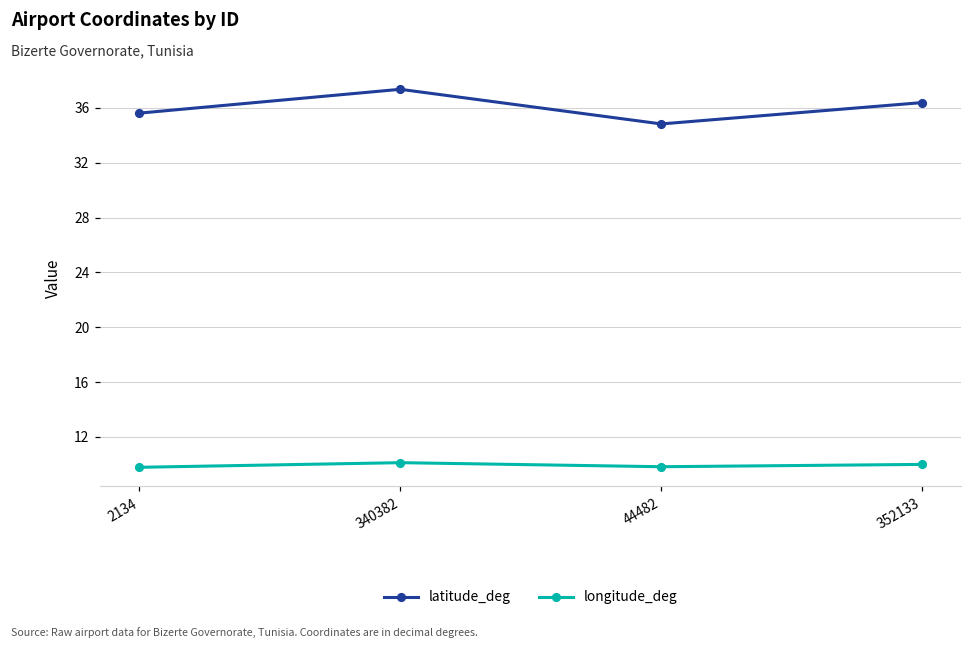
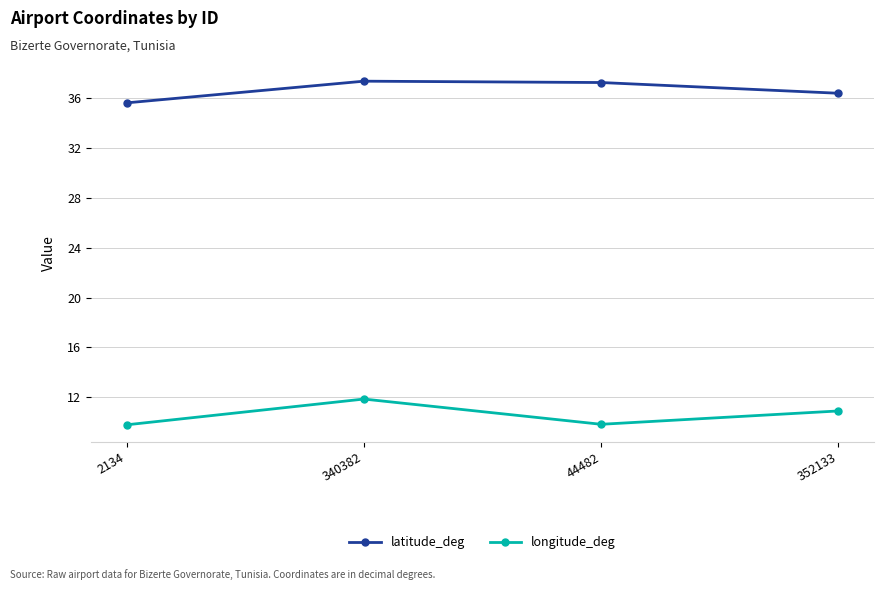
  {
    "latitude_deg": {
      "2134": 35.6,
      "340382": 37.4,
-     "44482": 34.8,
+     "44482": 37.2,
      "352133": 36.4
    },
    "longitude_deg": {
      "2134": 9.8,
-     "340382": 10.1,
+     "340382": 11.9,
      "44482": 9.8,
-     "352133": 10.0
+     "352133": 10.9
    }
  }
